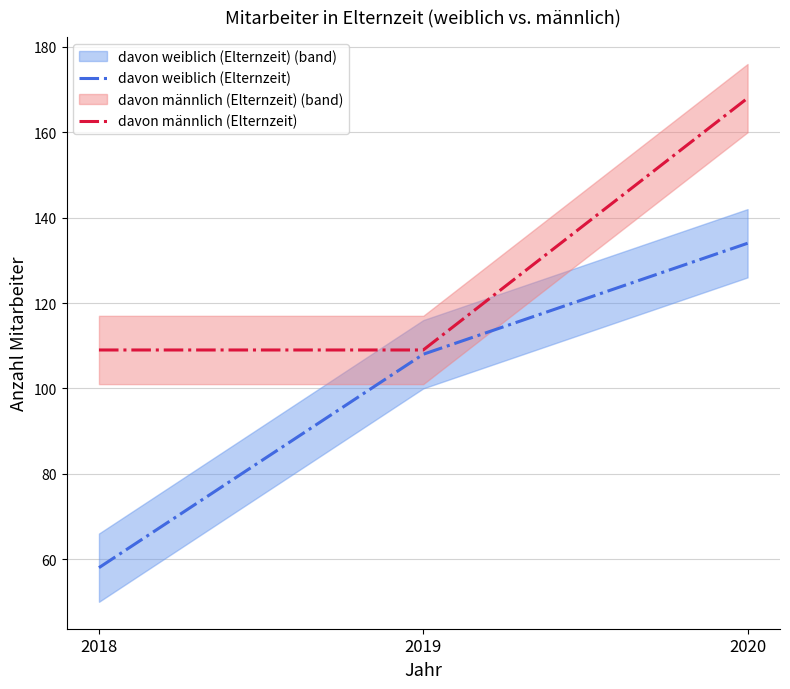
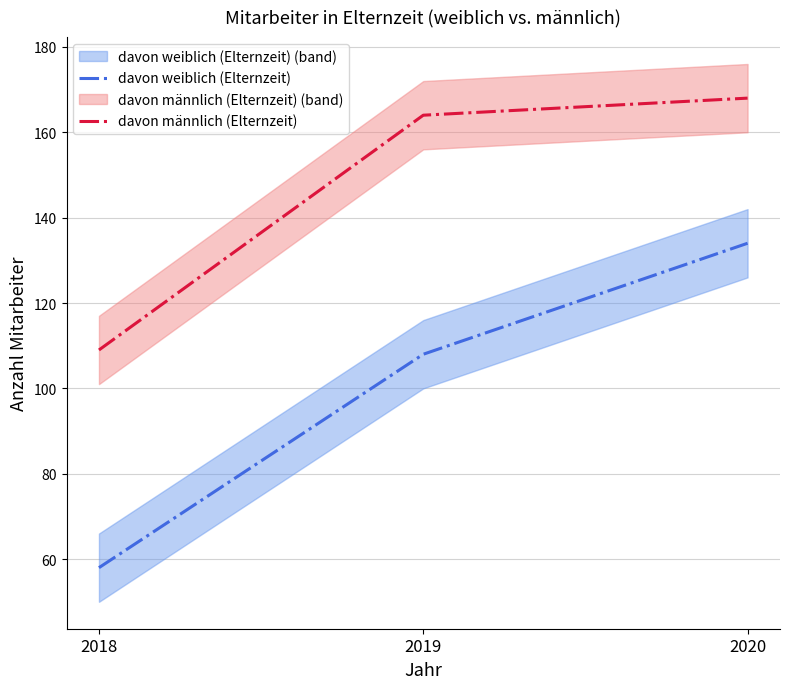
  {
    "davon männlich (Elternzeit)": {
      "2018": 109,
-     "2019": 109,
+     "2019": 164,
      "2020": 168
    }
  }
